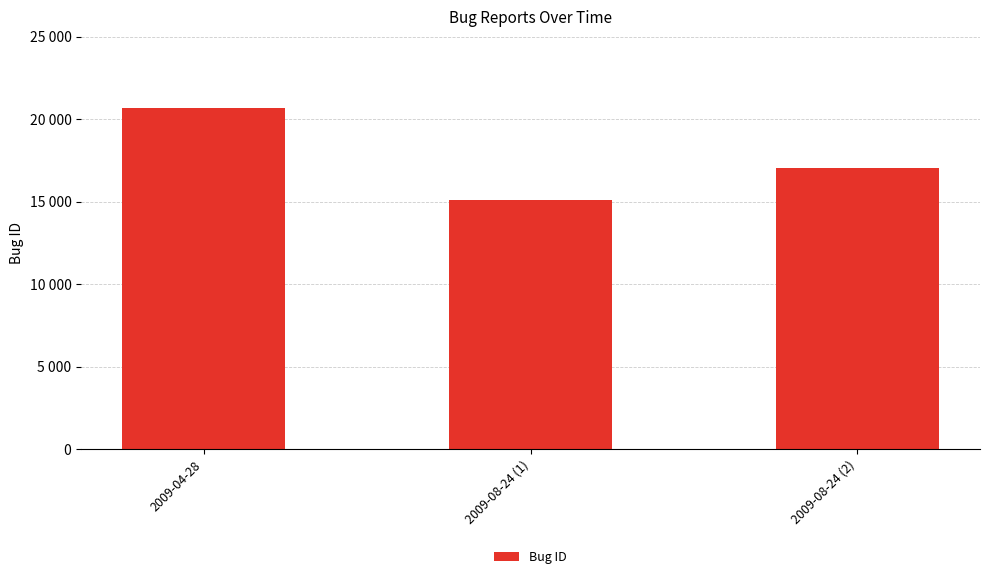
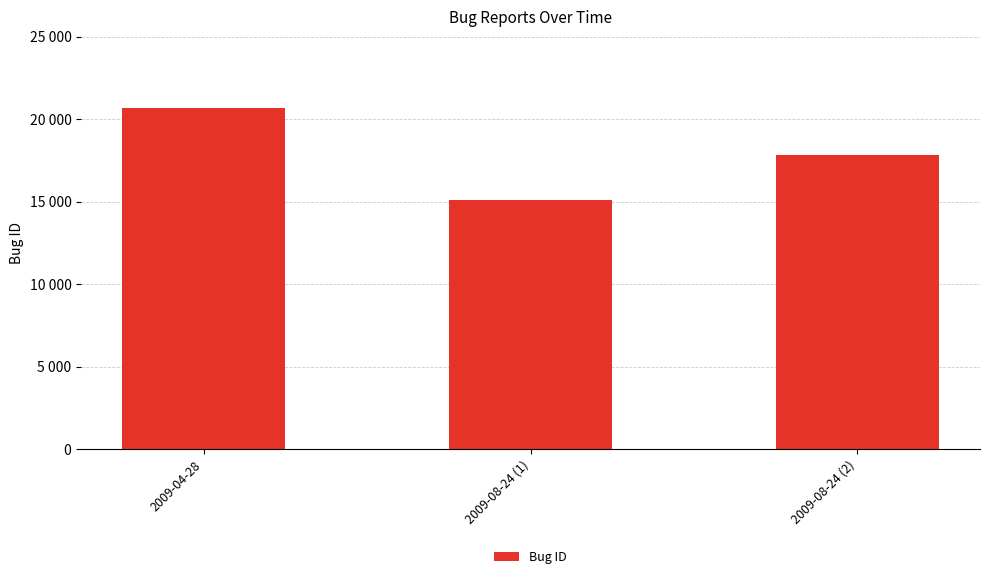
  {
    "2009-04-28": 20700,
    "2009-08-24 (1)": 15100,
-   "2009-08-24 (2)": 17000
+   "2009-08-24 (2)": 17800
  }
